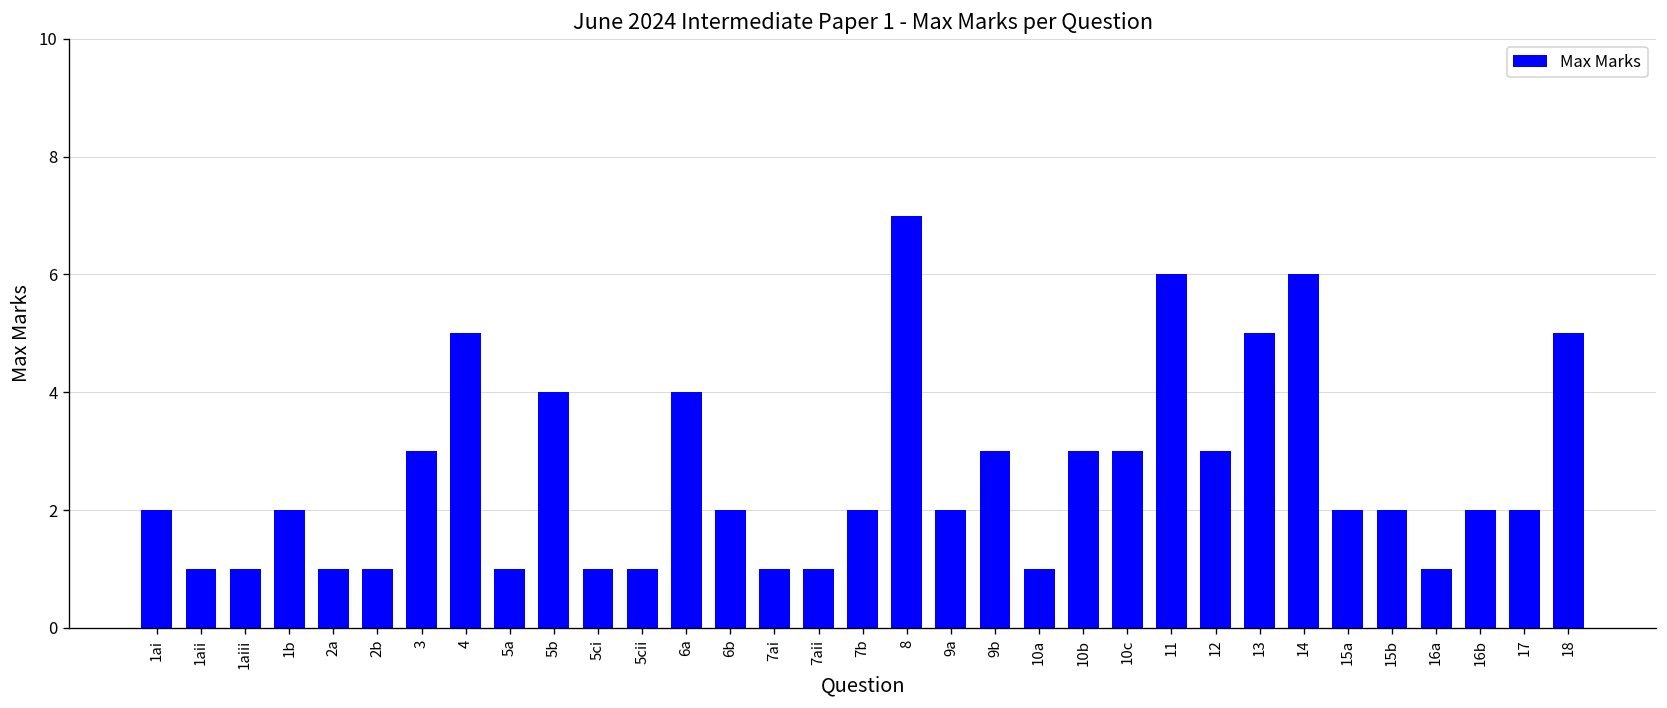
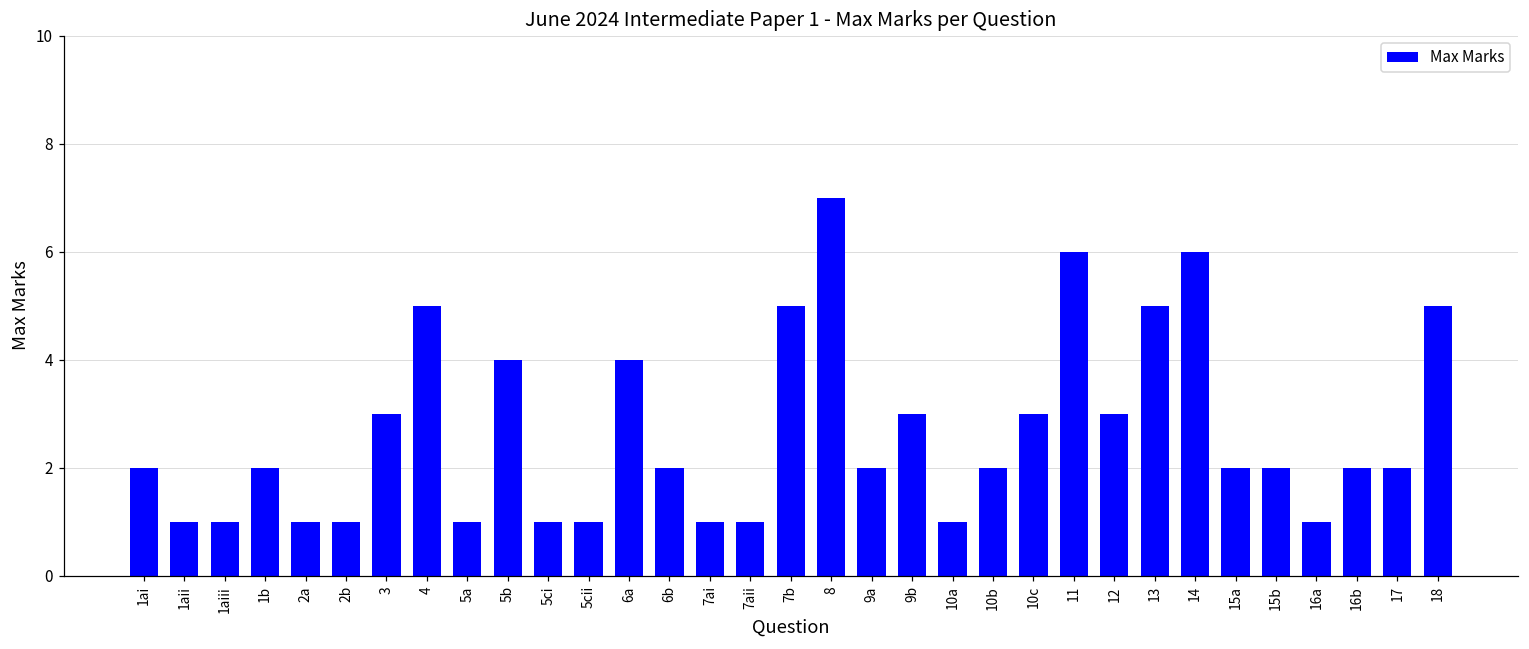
  {
    "1ai": 2,
    "1aii": 1,
    "1aiii": 1,
    "1b": 2,
    "2a": 1,
    "2b": 1,
    "3": 3,
    "4": 5,
    "5a": 1,
    "5b": 4,
    "5ci": 1,
    "5cii": 1,
    "6a": 4,
    "6b": 2,
    "7ai": 1,
    "7aii": 1,
-   "7b": 2,
+   "7b": 5,
    "8": 7,
    "9a": 2,
    "9b": 3,
    "10a": 1,
-   "10b": 3,
+   "10b": 2,
    "10c": 3,
    "11": 6,
    "12": 3,
    "13": 5,
    "14": 6,
    "15a": 2,
    "15b": 2,
    "16a": 1,
    "16b": 2,
    "17": 2,
    "18": 5
  }
